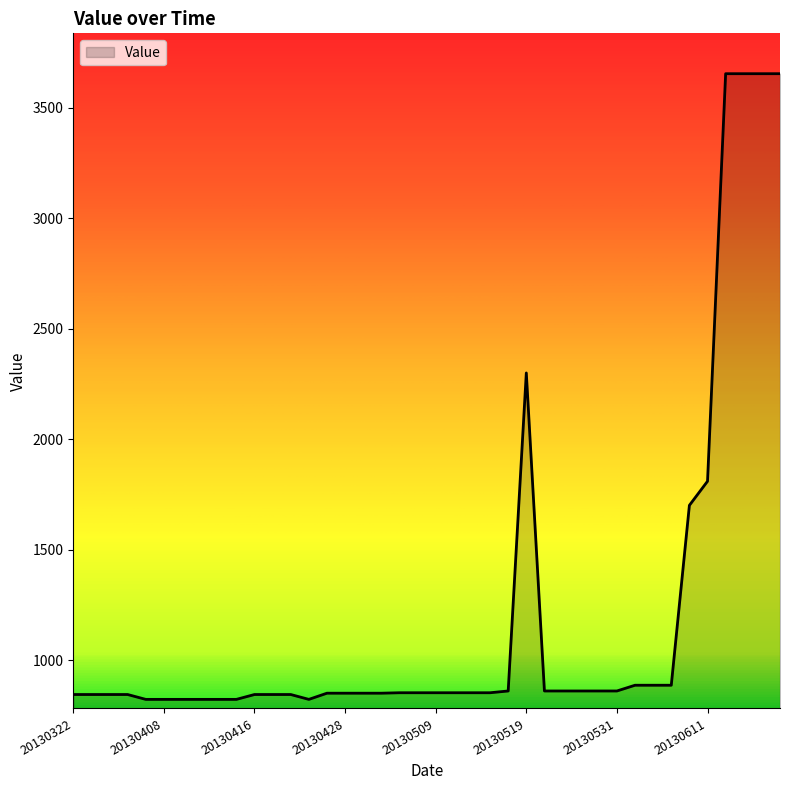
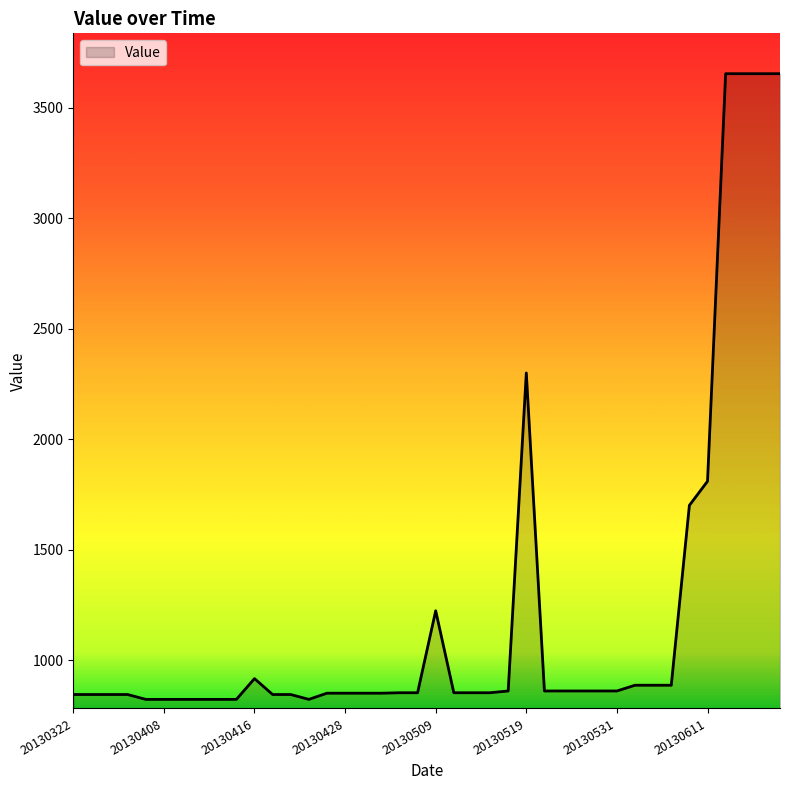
  {
    "20130322": 840,
    "20130408": 820,
-   "20130416": 840,
+   "20130416": 920,
    "20130428": 850,
-   "20130509": 850,
+   "20130509": 1220,
    "20130519": 2300,
    "20130531": 860,
    "20130611": 1810
  }
